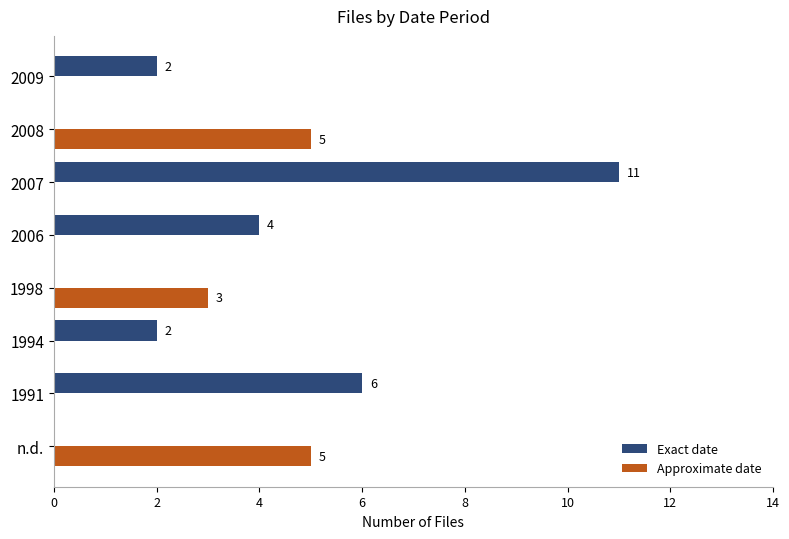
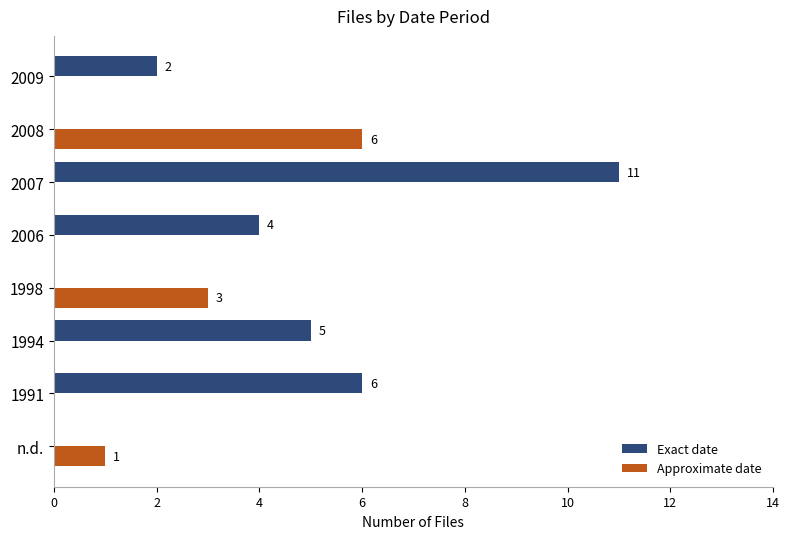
  {
    "Exact date": {
      "2009": 2,
      "2007": 11,
      "2006": 4,
-     "1994": 2,
+     "1994": 5,
      "1991": 6
    },
    "Approximate date": {
-     "2008": 5,
+     "2008": 6,
      "1998": 3,
-     "n.d.": 5
+     "n.d.": 1
    }
  }
